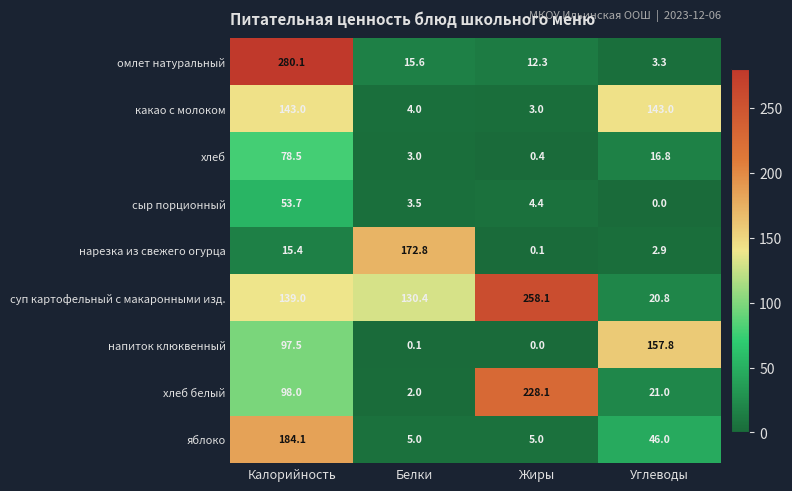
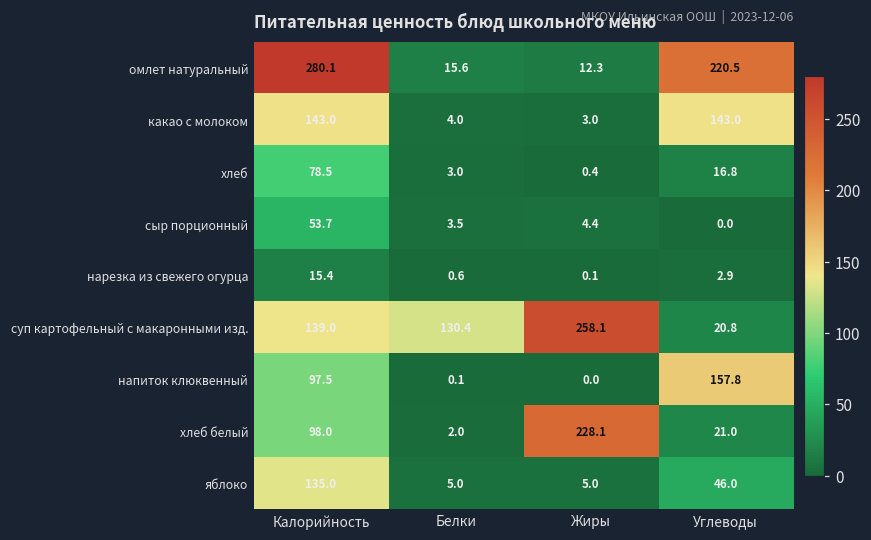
  {
    "омлет натуральный": {
      "Калорийность": 280.1,
      "Белки": 15.6,
      "Жиры": 12.3,
-     "Углеводы": 3.3
+     "Углеводы": 220.5
    },
    "какао с молоком": {
      "Калорийность": 143.0,
      "Белки": 4.0,
      "Жиры": 3.0,
      "Углеводы": 143.0
    },
    "хлеб": {
      "Калорийность": 78.5,
      "Белки": 3.0,
      "Жиры": 0.4,
      "Углеводы": 16.8
    },
    "сыр порционный": {
      "Калорийность": 53.7,
      "Белки": 3.5,
      "Жиры": 4.4,
      "Углеводы": 0.0
    },
    "нарезка из свежего огурца": {
      "Калорийность": 15.4,
-     "Белки": 172.8,
+     "Белки": 0.6,
      "Жиры": 0.1,
      "Углеводы": 2.9
    },
    "суп картофельный с макаронными изд.": {
      "Калорийность": 139.0,
      "Белки": 130.4,
      "Жиры": 258.1,
      "Углеводы": 20.8
    },
    "напиток клюквенный": {
      "Калорийность": 97.5,
      "Белки": 0.1,
      "Жиры": 0.0,
      "Углеводы": 157.8
    },
    "хлеб белый": {
      "Калорийность": 98.0,
      "Белки": 2.0,
      "Жиры": 228.1,
      "Углеводы": 21.0
    },
    "яблоко": {
-     "Калорийность": 184.1,
+     "Калорийность": 135.0,
      "Белки": 5.0,
      "Жиры": 5.0,
      "Углеводы": 46.0
    }
  }
